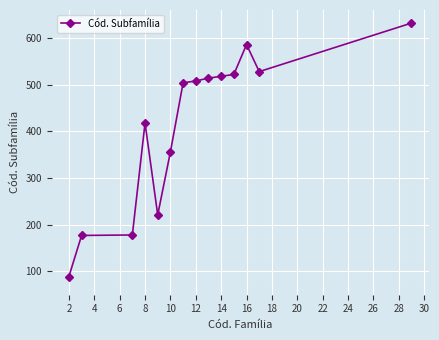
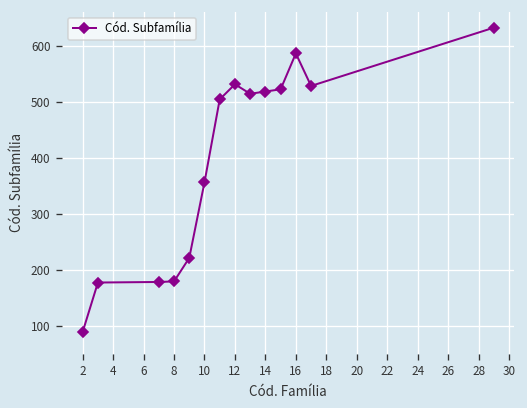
  {
    "2": 90,
-   "8": 420,
+   "8": 180,
    "10": 360,
-   "12": 510,
+   "12": 530,
    "14": 520,
    "16": 590
  }
